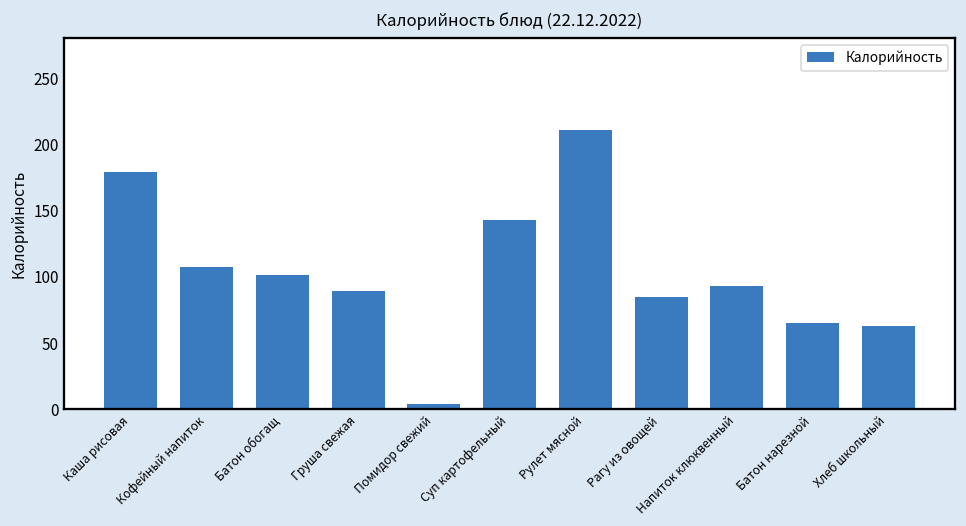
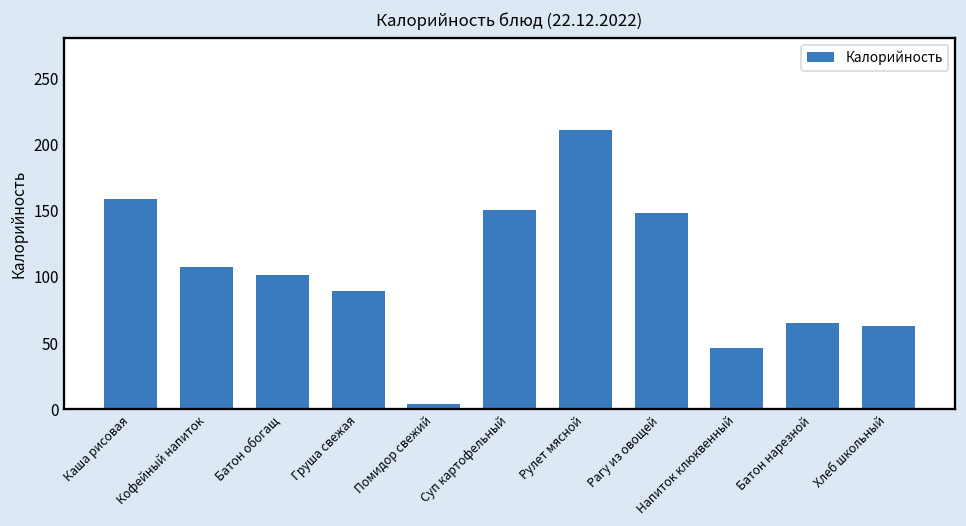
  {
-   "Каша рисовая": 179,
+   "Каша рисовая": 159,
    "Кофейный напиток": 107,
    "Батон обогащ": 101,
    "Груша свежая": 89,
    "Помидор свежий": 4,
-   "Суп картофельный": 143,
+   "Суп картофельный": 150,
    "Рулет мясной": 211,
-   "Рагу из овощей": 85,
-   "Напиток клюквенный": 93,
+   "Рагу из овощей": 148,
+   "Напиток клюквенный": 46,
    "Батон нарезной": 65,
    "Хлеб школьный": 63
  }
